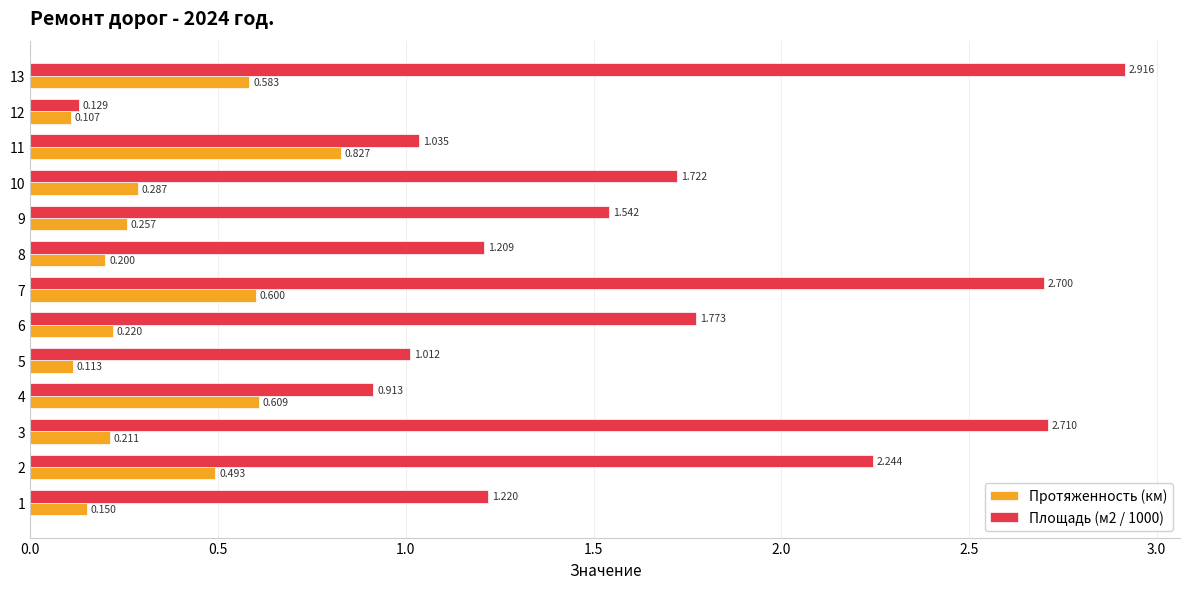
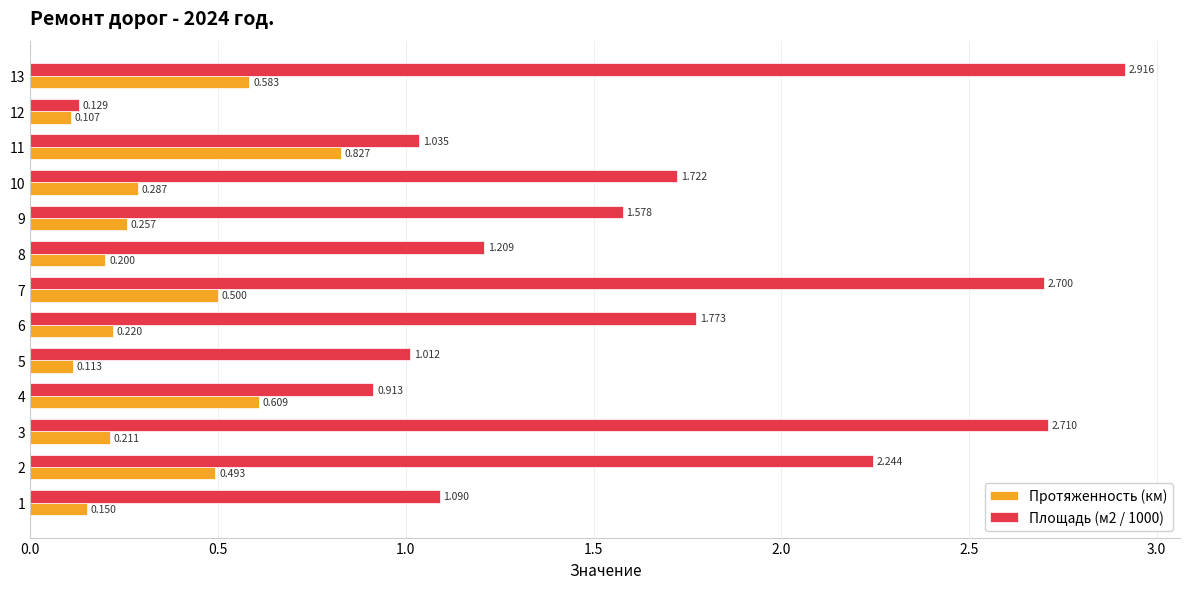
  {
    "Протяженность (км)": {
      "13": 0.583,
      "12": 0.107,
      "11": 0.827,
      "10": 0.287,
      "9": 0.257,
      "8": 0.200,
-     "7": 0.600,
+     "7": 0.500,
      "6": 0.220,
      "5": 0.113,
      "4": 0.609,
      "3": 0.211,
      "2": 0.493,
      "1": 0.150
    },
    "Площадь (м2 / 1000)": {
      "13": 2.916,
      "12": 0.129,
      "11": 1.035,
      "10": 1.722,
-     "9": 1.542,
+     "9": 1.578,
      "8": 1.209,
      "7": 2.700,
      "6": 1.773,
      "5": 1.012,
      "4": 0.913,
      "3": 2.710,
      "2": 2.244,
-     "1": 1.220
+     "1": 1.090
    }
  }
